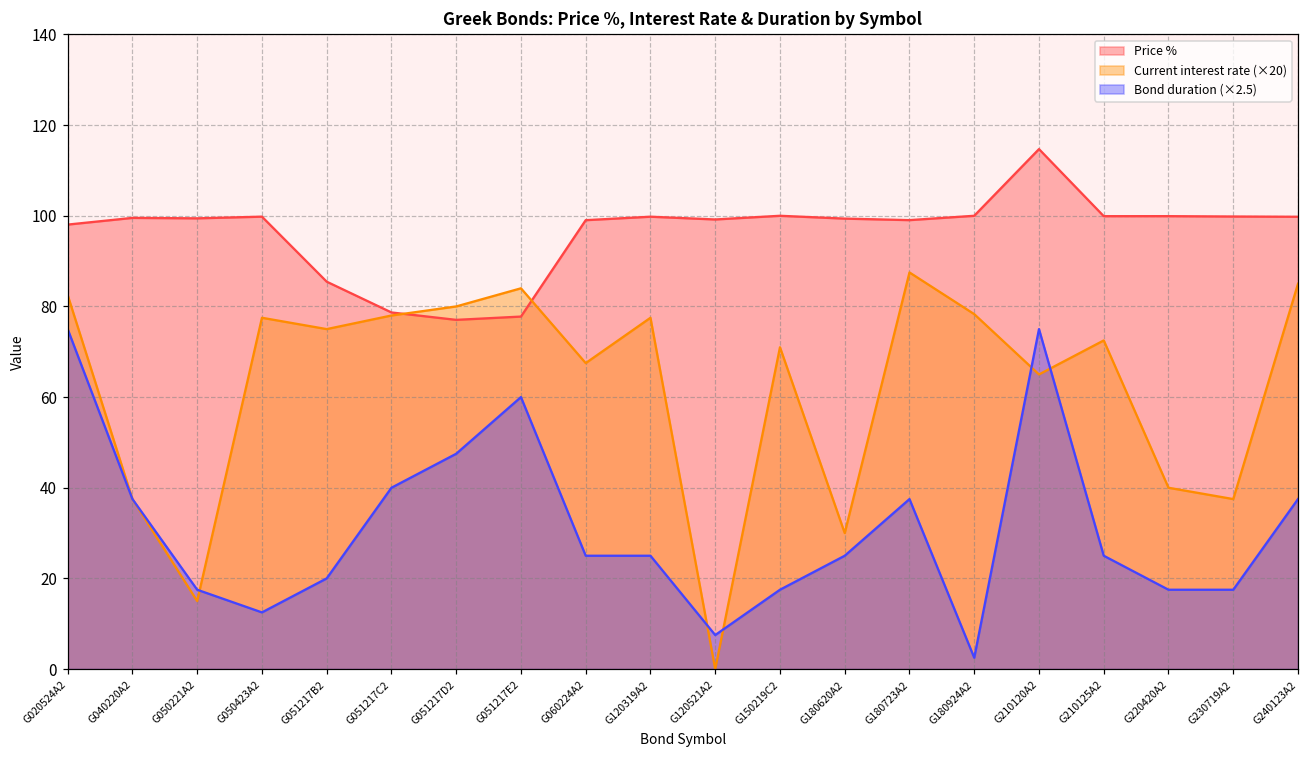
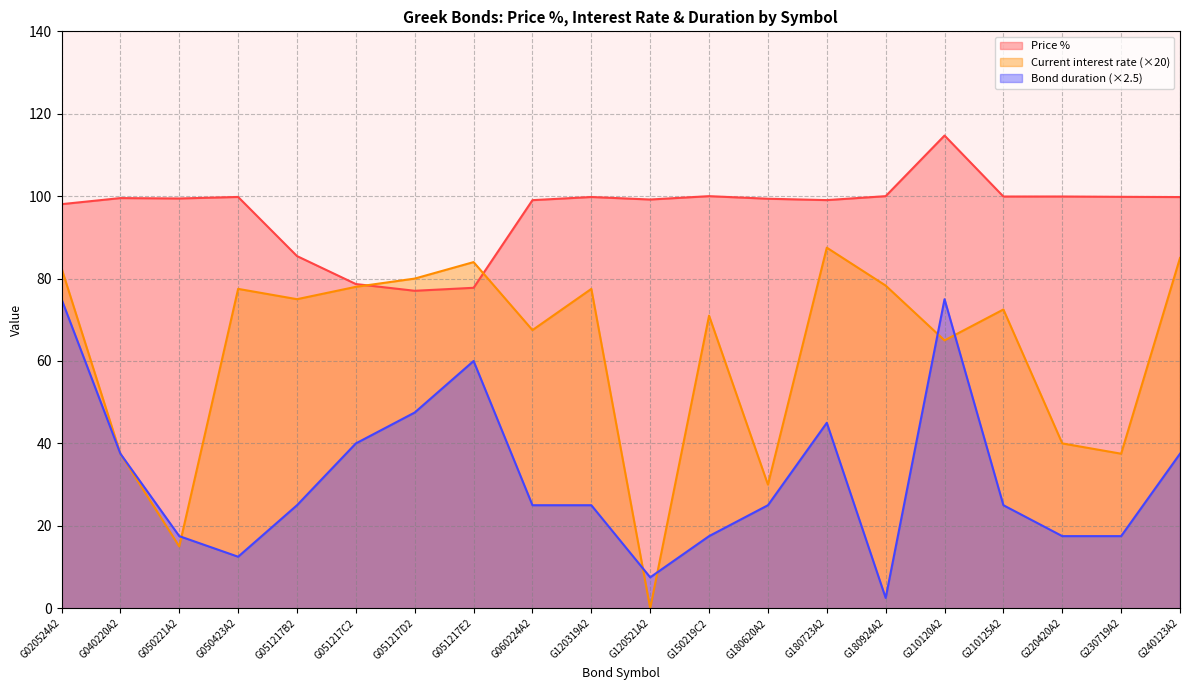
  {
    "Bond duration (×2.5)": {
      "G020524A2": 75,
      "G050221A2": 18,
      "G050423A2": 13,
-     "G051217B2": 20,
+     "G051217B2": 25,
      "G051217C2": 40,
      "G051217D2": 48,
      "G051217E2": 60,
      "G060224A2": 25,
      "G120319A2": 25,
      "G120521A2": 8,
      "G150219C2": 18,
      "G180620A2": 25,
-     "G180723A2": 38,
+     "G180723A2": 45,
      "G180924A2": 3,
      "G210120A2": 75,
      "G210125A2": 25,
      "G220420A2": 18,
      "G230719A2": 18,
      "G240123A2": 38
    }
  }
